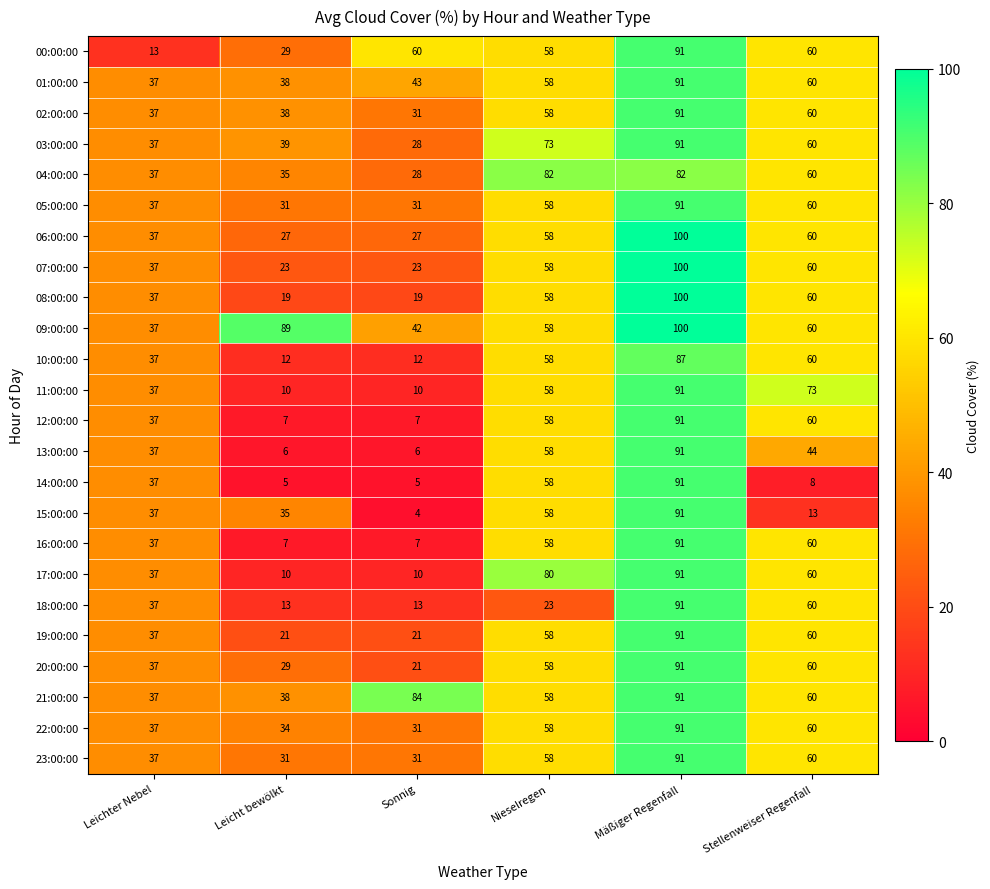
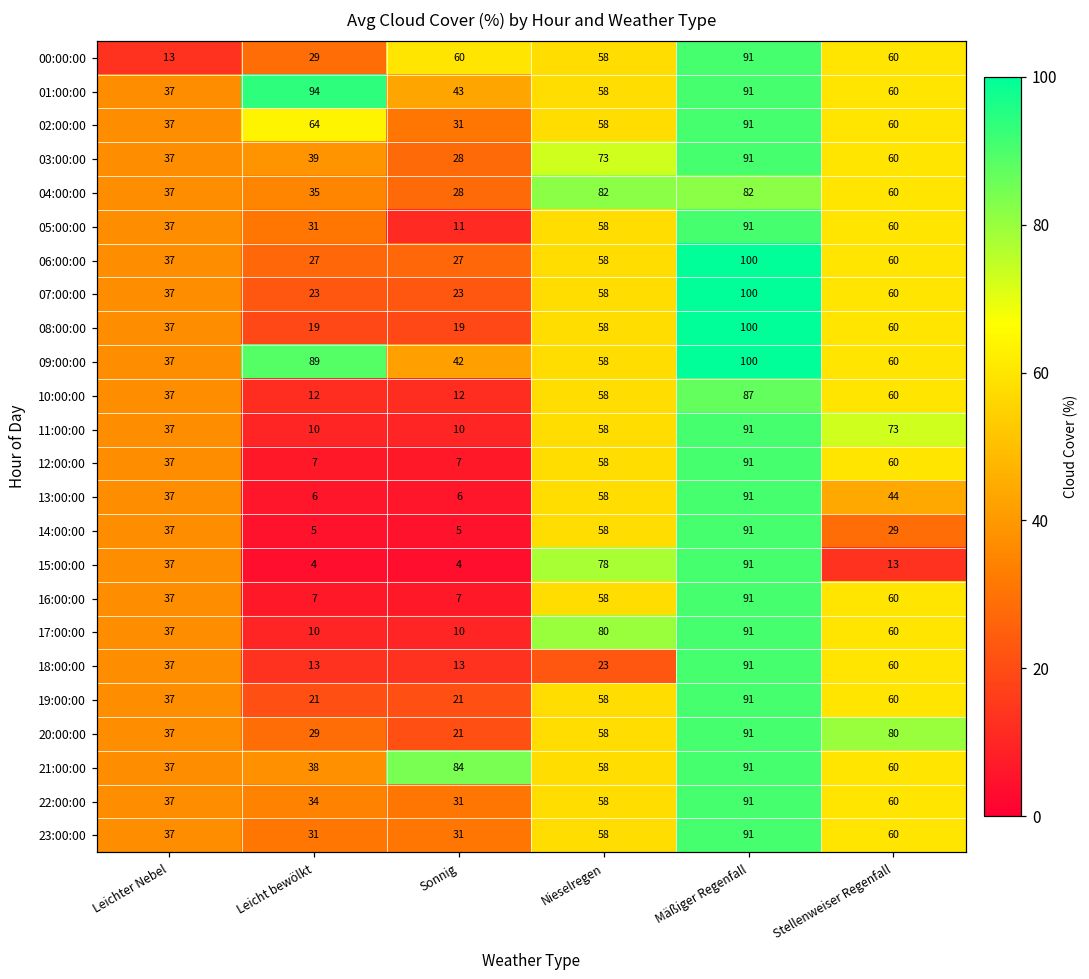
  {
    "00:00:00": {
      "Leichter Nebel": 13,
      "Leicht bewölkt": 29,
      "Sonnig": 60,
      "Nieselregen": 58,
      "Mäßiger Regenfall": 91,
      "Stellenweiser Regenfall": 60
    },
    "01:00:00": {
      "Leichter Nebel": 37,
-     "Leicht bewölkt": 38,
+     "Leicht bewölkt": 94,
      "Sonnig": 43,
      "Nieselregen": 58,
      "Mäßiger Regenfall": 91,
      "Stellenweiser Regenfall": 60
    },
    "02:00:00": {
      "Leichter Nebel": 37,
-     "Leicht bewölkt": 38,
+     "Leicht bewölkt": 64,
      "Sonnig": 31,
      "Nieselregen": 58,
      "Mäßiger Regenfall": 91,
      "Stellenweiser Regenfall": 60
    },
    "03:00:00": {
      "Leichter Nebel": 37,
      "Leicht bewölkt": 39,
      "Sonnig": 28,
      "Nieselregen": 73,
      "Mäßiger Regenfall": 91,
      "Stellenweiser Regenfall": 60
    },
    "04:00:00": {
      "Leichter Nebel": 37,
      "Leicht bewölkt": 35,
      "Sonnig": 28,
      "Nieselregen": 82,
      "Mäßiger Regenfall": 82,
      "Stellenweiser Regenfall": 60
    },
    "05:00:00": {
      "Leichter Nebel": 37,
      "Leicht bewölkt": 31,
-     "Sonnig": 31,
+     "Sonnig": 11,
      "Nieselregen": 58,
      "Mäßiger Regenfall": 91,
      "Stellenweiser Regenfall": 60
    },
    "06:00:00": {
      "Leichter Nebel": 37,
      "Leicht bewölkt": 27,
      "Sonnig": 27,
      "Nieselregen": 58,
      "Mäßiger Regenfall": 100,
      "Stellenweiser Regenfall": 60
    },
    "07:00:00": {
      "Leichter Nebel": 37,
      "Leicht bewölkt": 23,
      "Sonnig": 23,
      "Nieselregen": 58,
      "Mäßiger Regenfall": 100,
      "Stellenweiser Regenfall": 60
    },
    "08:00:00": {
      "Leichter Nebel": 37,
      "Leicht bewölkt": 19,
      "Sonnig": 19,
      "Nieselregen": 58,
      "Mäßiger Regenfall": 100,
      "Stellenweiser Regenfall": 60
    },
    "09:00:00": {
      "Leichter Nebel": 37,
      "Leicht bewölkt": 89,
      "Sonnig": 42,
      "Nieselregen": 58,
      "Mäßiger Regenfall": 100,
      "Stellenweiser Regenfall": 60
    },
    "10:00:00": {
      "Leichter Nebel": 37,
      "Leicht bewölkt": 12,
      "Sonnig": 12,
      "Nieselregen": 58,
      "Mäßiger Regenfall": 87,
      "Stellenweiser Regenfall": 60
    },
    "11:00:00": {
      "Leichter Nebel": 37,
      "Leicht bewölkt": 10,
      "Sonnig": 10,
      "Nieselregen": 58,
      "Mäßiger Regenfall": 91,
      "Stellenweiser Regenfall": 73
    },
    "12:00:00": {
      "Leichter Nebel": 37,
      "Leicht bewölkt": 7,
      "Sonnig": 7,
      "Nieselregen": 58,
      "Mäßiger Regenfall": 91,
      "Stellenweiser Regenfall": 60
    },
    "13:00:00": {
      "Leichter Nebel": 37,
      "Leicht bewölkt": 6,
      "Sonnig": 6,
      "Nieselregen": 58,
      "Mäßiger Regenfall": 91,
      "Stellenweiser Regenfall": 44
    },
    "14:00:00": {
      "Leichter Nebel": 37,
      "Leicht bewölkt": 5,
      "Sonnig": 5,
      "Nieselregen": 58,
      "Mäßiger Regenfall": 91,
-     "Stellenweiser Regenfall": 8
+     "Stellenweiser Regenfall": 29
    },
    "15:00:00": {
      "Leichter Nebel": 37,
-     "Leicht bewölkt": 35,
+     "Leicht bewölkt": 4,
      "Sonnig": 4,
-     "Nieselregen": 58,
+     "Nieselregen": 78,
      "Mäßiger Regenfall": 91,
      "Stellenweiser Regenfall": 13
    },
    "16:00:00": {
      "Leichter Nebel": 37,
      "Leicht bewölkt": 7,
      "Sonnig": 7,
      "Nieselregen": 58,
      "Mäßiger Regenfall": 91,
      "Stellenweiser Regenfall": 60
    },
    "17:00:00": {
      "Leichter Nebel": 37,
      "Leicht bewölkt": 10,
      "Sonnig": 10,
      "Nieselregen": 80,
      "Mäßiger Regenfall": 91,
      "Stellenweiser Regenfall": 60
    },
    "18:00:00": {
      "Leichter Nebel": 37,
      "Leicht bewölkt": 13,
      "Sonnig": 13,
      "Nieselregen": 23,
      "Mäßiger Regenfall": 91,
      "Stellenweiser Regenfall": 60
    },
    "19:00:00": {
      "Leichter Nebel": 37,
      "Leicht bewölkt": 21,
      "Sonnig": 21,
      "Nieselregen": 58,
      "Mäßiger Regenfall": 91,
      "Stellenweiser Regenfall": 60
    },
    "20:00:00": {
      "Leichter Nebel": 37,
      "Leicht bewölkt": 29,
      "Sonnig": 21,
      "Nieselregen": 58,
      "Mäßiger Regenfall": 91,
-     "Stellenweiser Regenfall": 60
+     "Stellenweiser Regenfall": 80
    },
    "21:00:00": {
      "Leichter Nebel": 37,
      "Leicht bewölkt": 38,
      "Sonnig": 84,
      "Nieselregen": 58,
      "Mäßiger Regenfall": 91,
      "Stellenweiser Regenfall": 60
    },
    "22:00:00": {
      "Leichter Nebel": 37,
      "Leicht bewölkt": 34,
      "Sonnig": 31,
      "Nieselregen": 58,
      "Mäßiger Regenfall": 91,
      "Stellenweiser Regenfall": 60
    },
    "23:00:00": {
      "Leichter Nebel": 37,
      "Leicht bewölkt": 31,
      "Sonnig": 31,
      "Nieselregen": 58,
      "Mäßiger Regenfall": 91,
      "Stellenweiser Regenfall": 60
    }
  }
